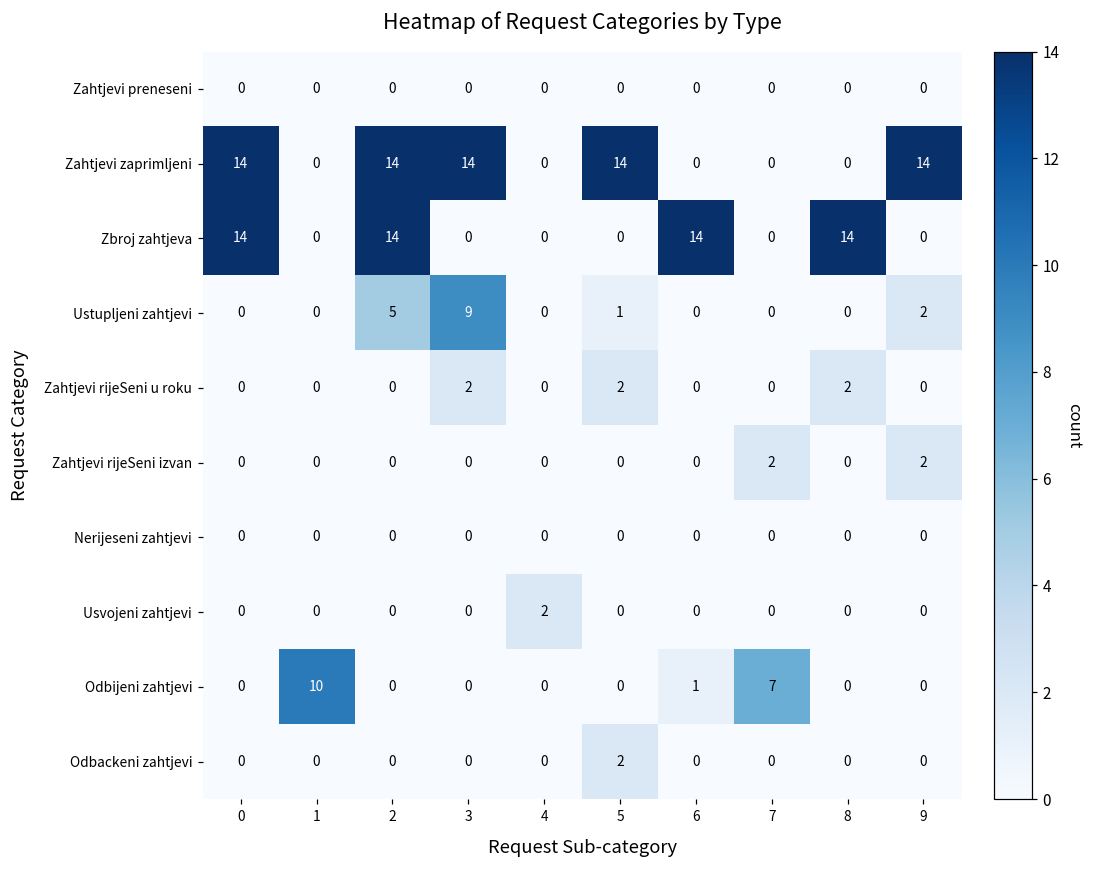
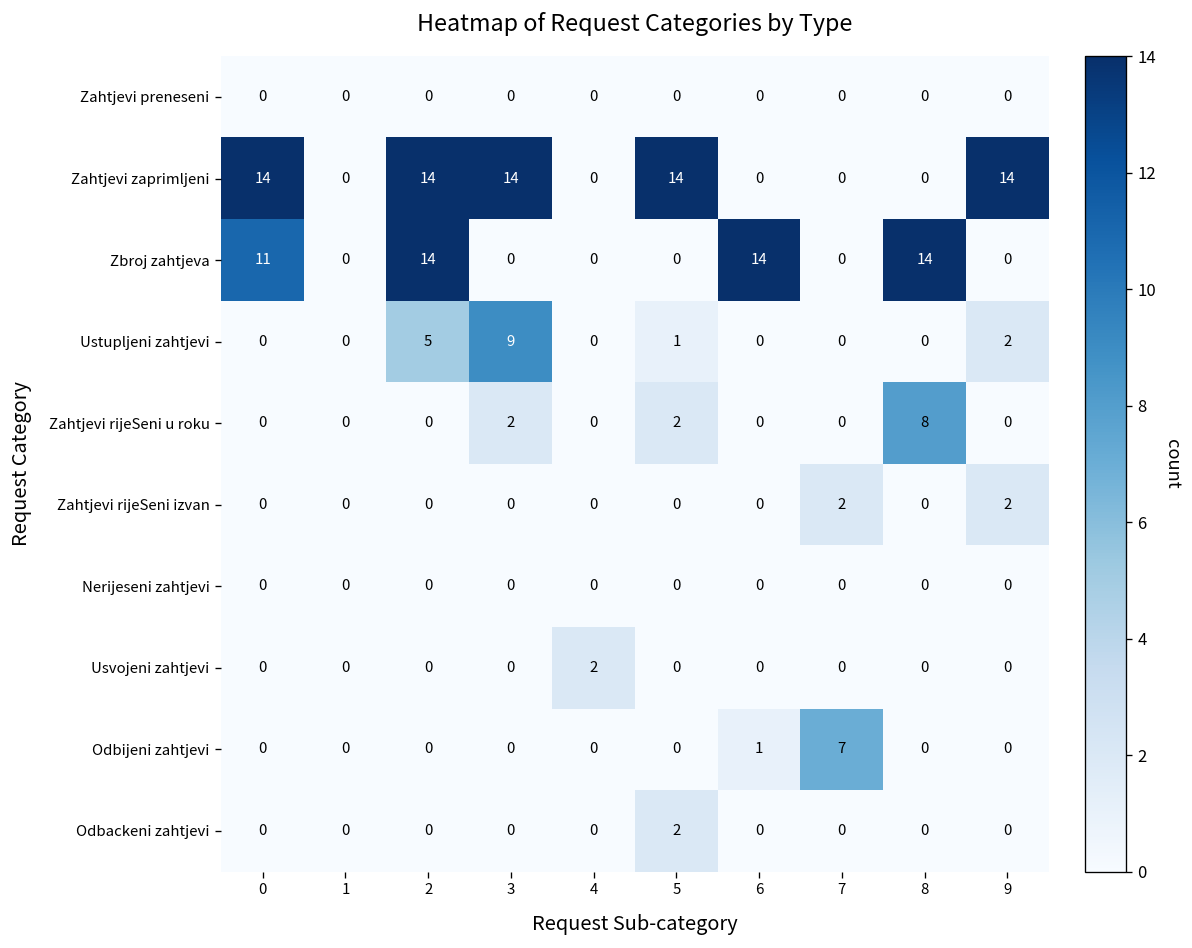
  {
    "Zahtjevi preneseni": {
      "0": 0,
      "1": 0,
      "2": 0,
      "3": 0,
      "4": 0,
      "5": 0,
      "6": 0,
      "7": 0,
      "8": 0,
      "9": 0
    },
    "Zahtjevi zaprimljeni": {
      "0": 14,
      "1": 0,
      "2": 14,
      "3": 14,
      "4": 0,
      "5": 14,
      "6": 0,
      "7": 0,
      "8": 0,
      "9": 14
    },
    "Zbroj zahtjeva": {
-     "0": 14,
+     "0": 11,
      "1": 0,
      "2": 14,
      "3": 0,
      "4": 0,
      "5": 0,
      "6": 14,
      "7": 0,
      "8": 14,
      "9": 0
    },
    "Ustupljeni zahtjevi": {
      "0": 0,
      "1": 0,
      "2": 5,
      "3": 9,
      "4": 0,
      "5": 1,
      "6": 0,
      "7": 0,
      "8": 0,
      "9": 2
    },
    "Zahtjevi rijeSeni u roku": {
      "0": 0,
      "1": 0,
      "2": 0,
      "3": 2,
      "4": 0,
      "5": 2,
      "6": 0,
      "7": 0,
-     "8": 2,
+     "8": 8,
      "9": 0
    },
    "Zahtjevi rijeSeni izvan": {
      "0": 0,
      "1": 0,
      "2": 0,
      "3": 0,
      "4": 0,
      "5": 0,
      "6": 0,
      "7": 2,
      "8": 0,
      "9": 2
    },
    "Nerijeseni zahtjevi": {
      "0": 0,
      "1": 0,
      "2": 0,
      "3": 0,
      "4": 0,
      "5": 0,
      "6": 0,
      "7": 0,
      "8": 0,
      "9": 0
    },
    "Usvojeni zahtjevi": {
      "0": 0,
      "1": 0,
      "2": 0,
      "3": 0,
      "4": 2,
      "5": 0,
      "6": 0,
      "7": 0,
      "8": 0,
      "9": 0
    },
    "Odbijeni zahtjevi": {
      "0": 0,
-     "1": 10,
+     "1": 0,
      "2": 0,
      "3": 0,
      "4": 0,
      "5": 0,
      "6": 1,
      "7": 7,
      "8": 0,
      "9": 0
    },
    "Odbackeni zahtjevi": {
      "0": 0,
      "1": 0,
      "2": 0,
      "3": 0,
      "4": 0,
      "5": 2,
      "6": 0,
      "7": 0,
      "8": 0,
      "9": 0
    }
  }
